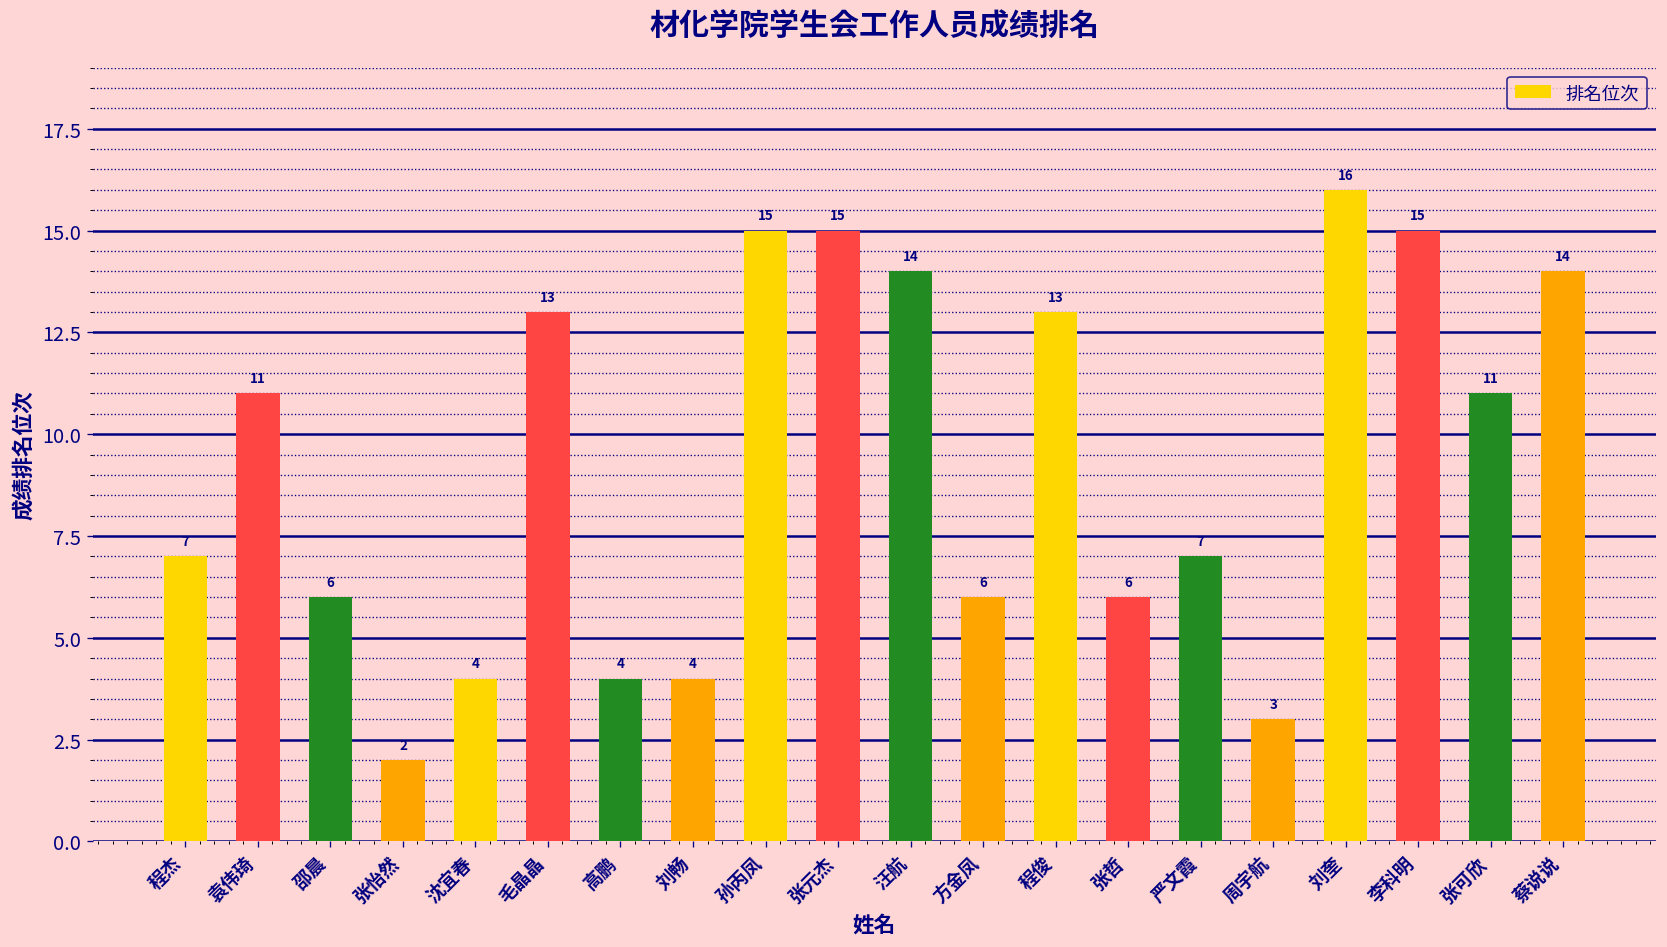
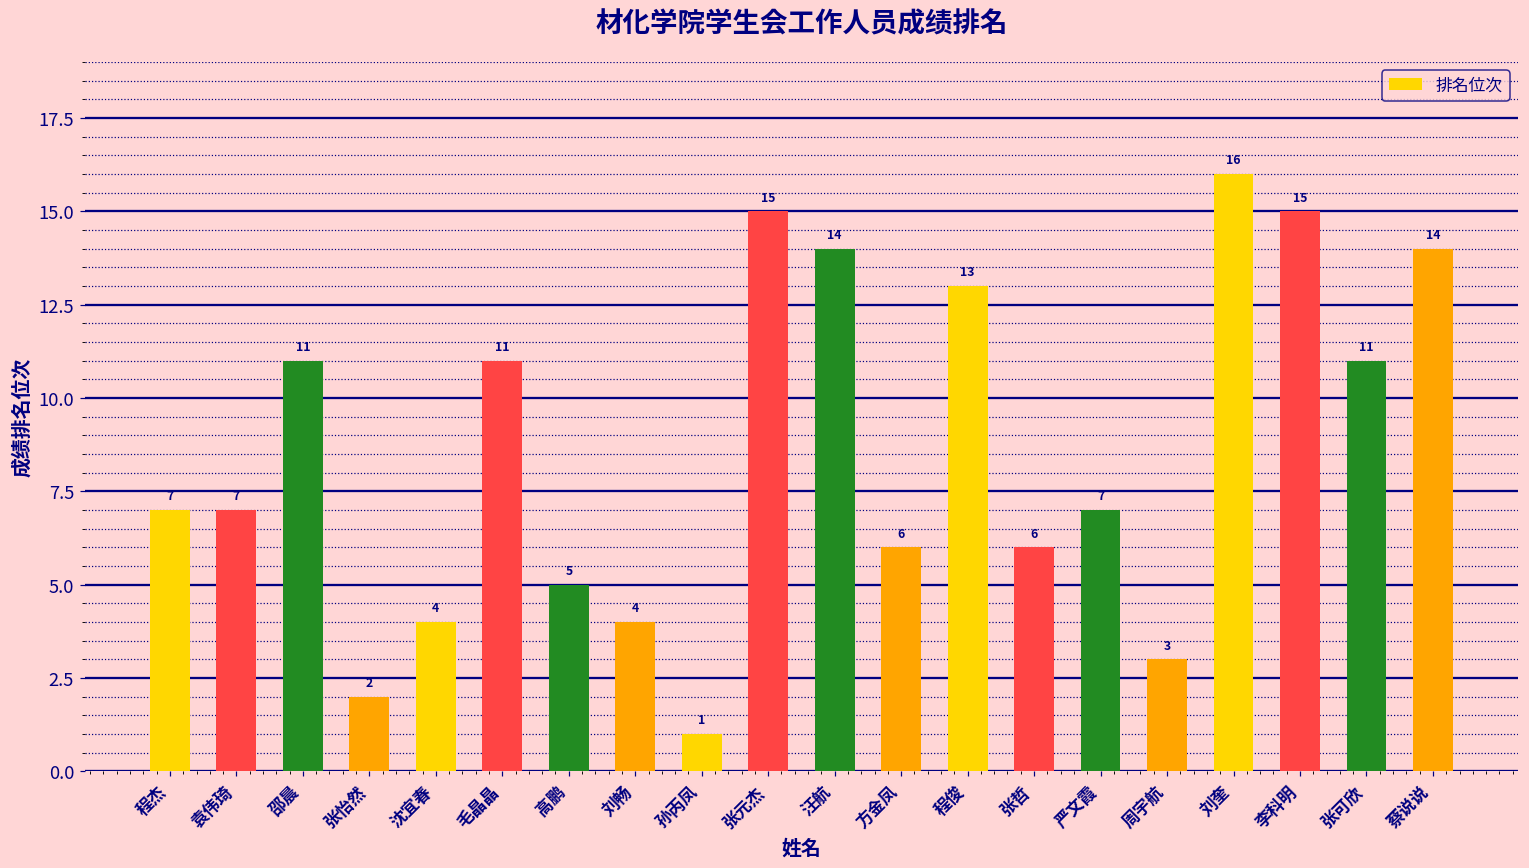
  {
    "程杰": 7,
-   "袁伟琦": 11,
-   "邵晨": 6,
+   "袁伟琦": 7,
+   "邵晨": 11,
    "张怡然": 2,
    "沈宜春": 4,
-   "毛晶晶": 13,
-   "高鹏": 4,
+   "毛晶晶": 11,
+   "高鹏": 5,
    "刘畅": 4,
-   "孙丙凤": 15,
+   "孙丙凤": 1,
    "张元杰": 15,
    "汪航": 14,
    "方金凤": 6,
    "程俊": 13,
    "张哲": 6,
    "严文霞": 7,
    "周宇航": 3,
    "刘奎": 16,
    "李科明": 15,
    "张可欣": 11,
    "蔡说说": 14
  }
